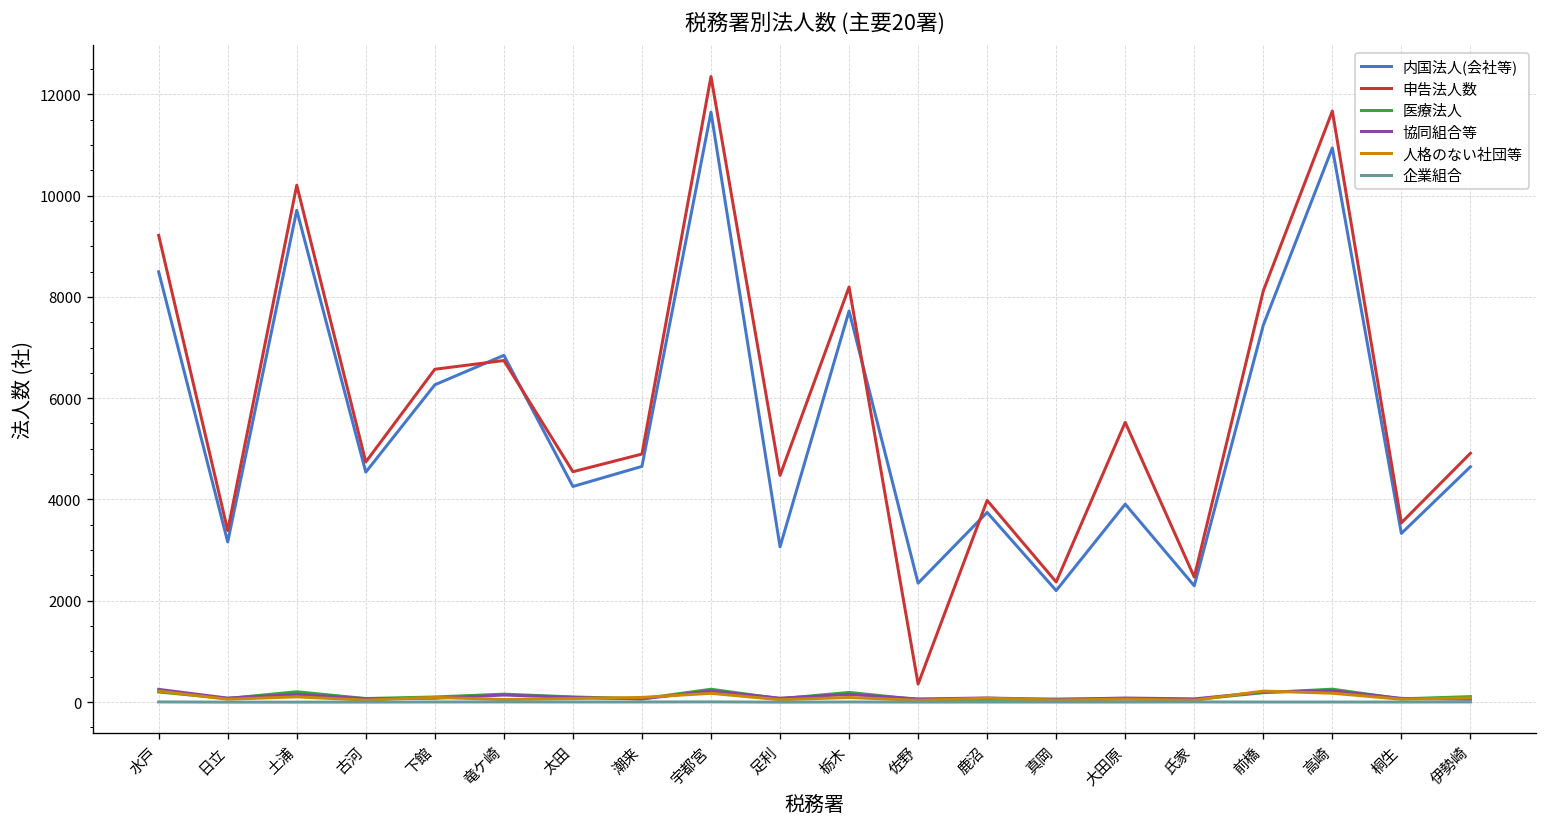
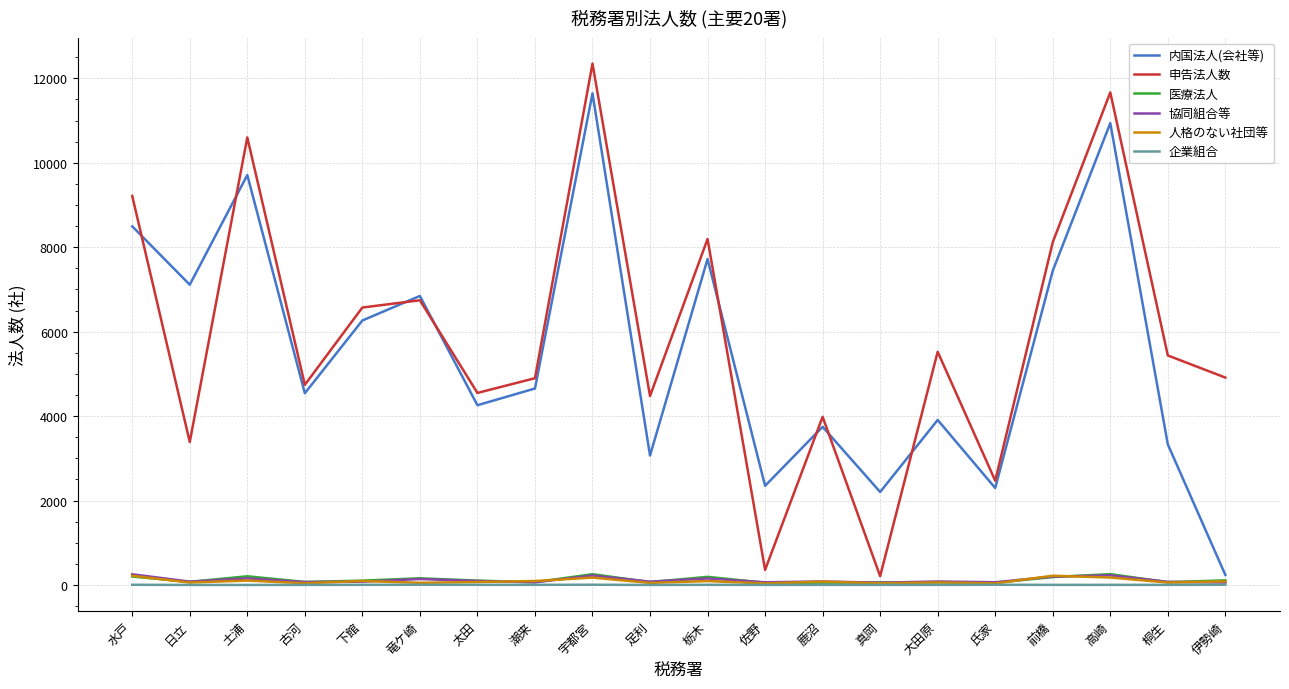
  {
    "内国法人(会社等)": {
      "水戸": 8500,
-     "日立": 3200,
+     "日立": 7100,
      "土浦": 9700,
      "古河": 4500,
      "下館": 6300,
      "竜ケ崎": 6800,
      "太田": 4300,
      "潮来": 4700,
      "宇都宮": 11600,
      "足利": 3100,
      "栃木": 7700,
      "佐野": 2300,
      "鹿沼": 3700,
      "真岡": 2200,
      "大田原": 3900,
      "氏家": 2300,
      "前橋": 7400,
      "高崎": 10900,
      "桐生": 3300,
-     "伊勢崎": 4600
+     "伊勢崎": 200
    },
    "申告法人数": {
      "水戸": 9200,
      "日立": 3400,
-     "土浦": 10200,
+     "土浦": 10600,
      "古河": 4700,
      "下館": 6600,
      "竜ケ崎": 6700,
      "太田": 4500,
      "潮来": 4900,
      "宇都宮": 12300,
      "足利": 4500,
      "栃木": 8200,
      "佐野": 400,
      "鹿沼": 4000,
-     "真岡": 2400,
+     "真岡": 200,
      "大田原": 5500,
      "氏家": 2500,
      "前橋": 8100,
      "高崎": 11700,
-     "桐生": 3500,
+     "桐生": 5400,
      "伊勢崎": 4900
    },
    "人格のない社団等": {
      "栃木": 100
    },
    "企業組合": {
      "水戸": 0,
      "土浦": 0,
      "下館": 0,
      "太田": 0,
      "宇都宮": 0,
      "栃木": 0,
      "前橋": 0,
      "高崎": 0
    }
  }
